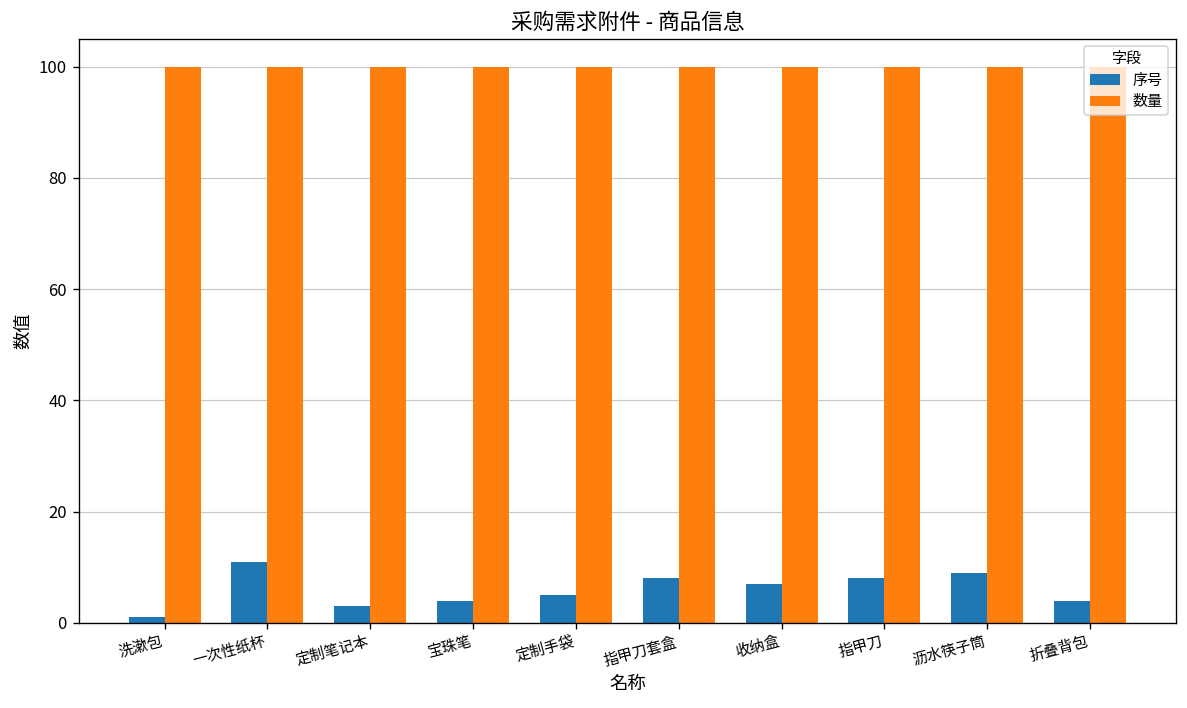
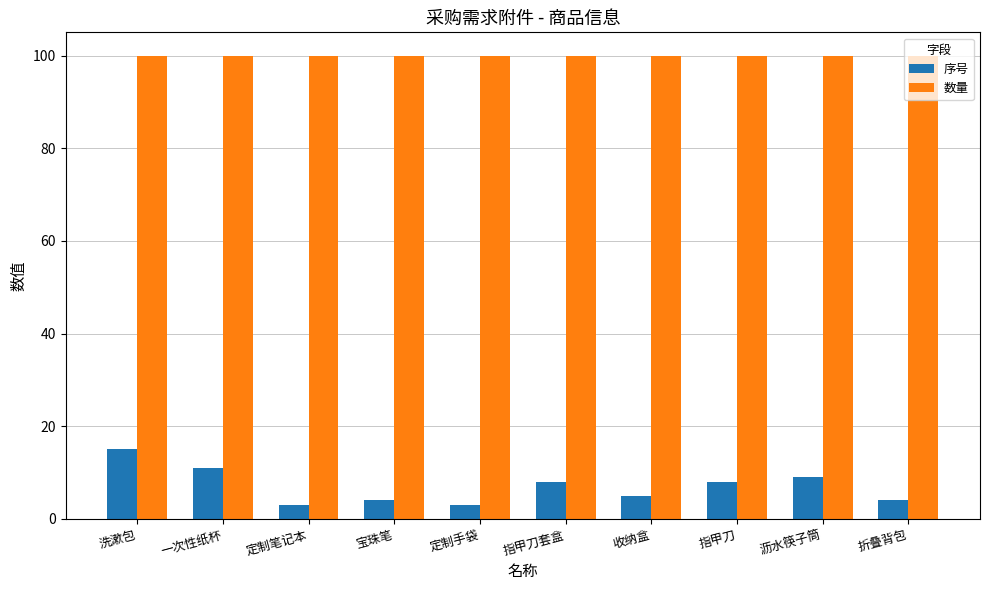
  {
    "序号": {
-     "洗漱包": 1,
+     "洗漱包": 15,
      "一次性纸杯": 11,
      "定制笔记本": 3,
      "宝珠笔": 4,
-     "定制手袋": 5,
+     "定制手袋": 3,
      "指甲刀套盒": 8,
-     "收纳盒": 7,
+     "收纳盒": 5,
      "指甲刀": 8,
      "沥水筷子筒": 9,
      "折叠背包": 4
    },
    "数量": {
      "洗漱包": 100,
      "一次性纸杯": 100,
      "定制笔记本": 100,
      "宝珠笔": 100,
      "定制手袋": 100,
      "指甲刀套盒": 100,
      "收纳盒": 100,
      "指甲刀": 100,
      "沥水筷子筒": 100
    }
  }
